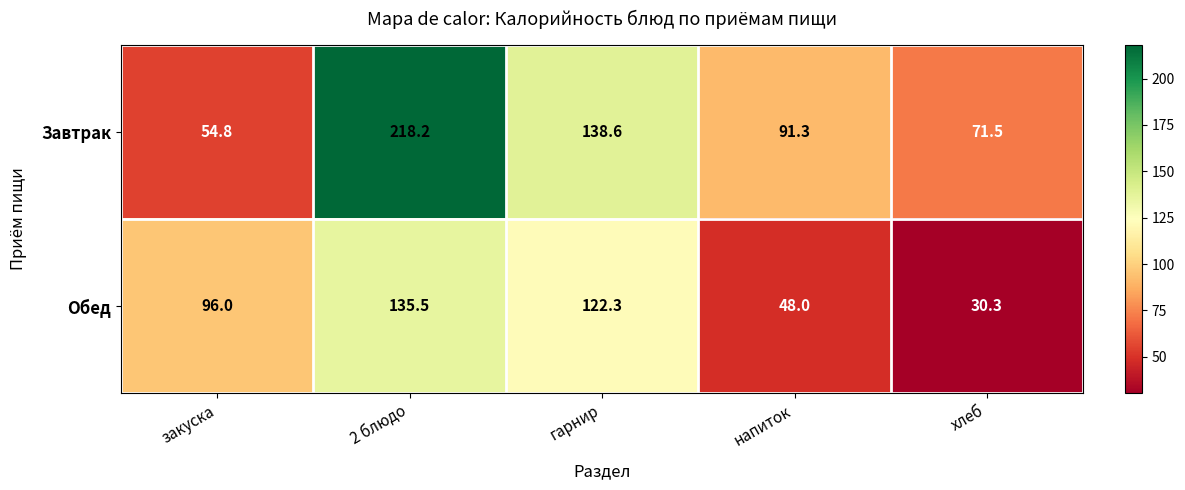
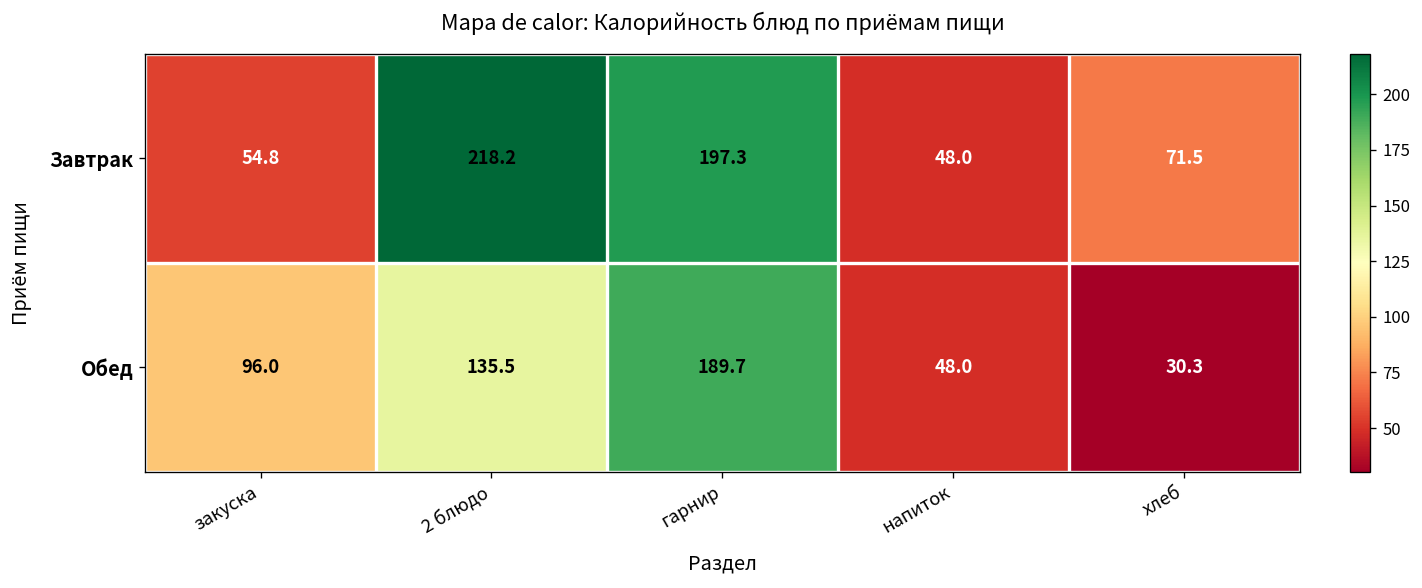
  {
    "Завтрак": {
      "закуска": 54.8,
      "2 блюдо": 218.2,
-     "гарнир": 138.6,
-     "напиток": 91.3,
+     "гарнир": 197.3,
+     "напиток": 48.0,
      "хлеб": 71.5
    },
    "Обед": {
      "закуска": 96.0,
      "2 блюдо": 135.5,
-     "гарнир": 122.3,
+     "гарнир": 189.7,
      "напиток": 48.0,
      "хлеб": 30.3
    }
  }
